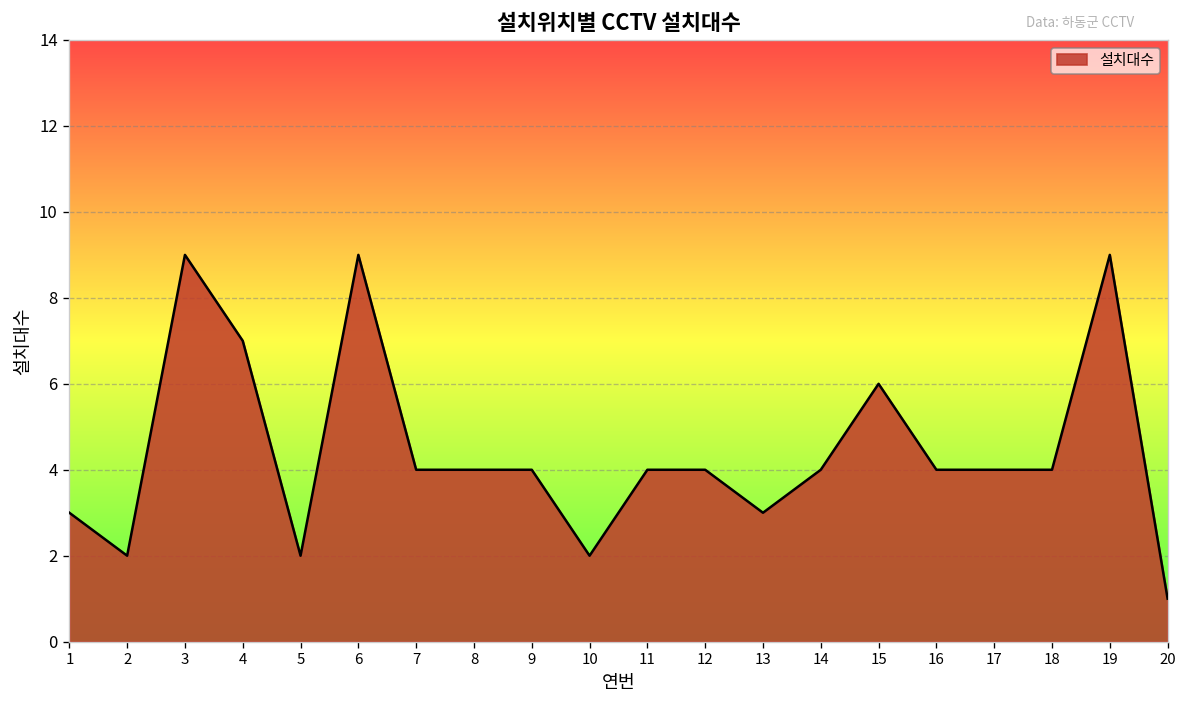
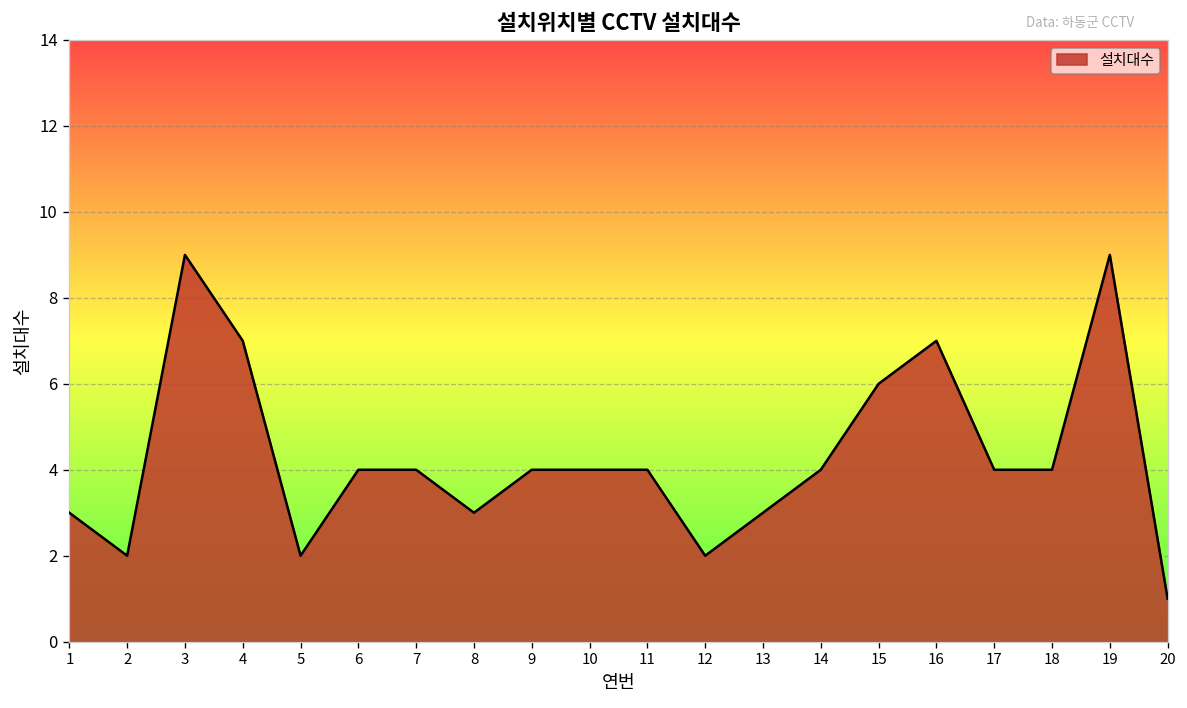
  {
    "1": 3,
    "2": 2,
    "3": 9,
    "4": 7,
    "5": 2,
-   "6": 9,
+   "6": 4,
    "7": 4,
-   "8": 4,
+   "8": 3,
    "9": 4,
-   "10": 2,
+   "10": 4,
    "11": 4,
-   "12": 4,
+   "12": 2,
    "13": 3,
    "14": 4,
    "15": 6,
-   "16": 4,
+   "16": 7,
    "17": 4,
    "18": 4,
    "19": 9,
    "20": 1
  }
